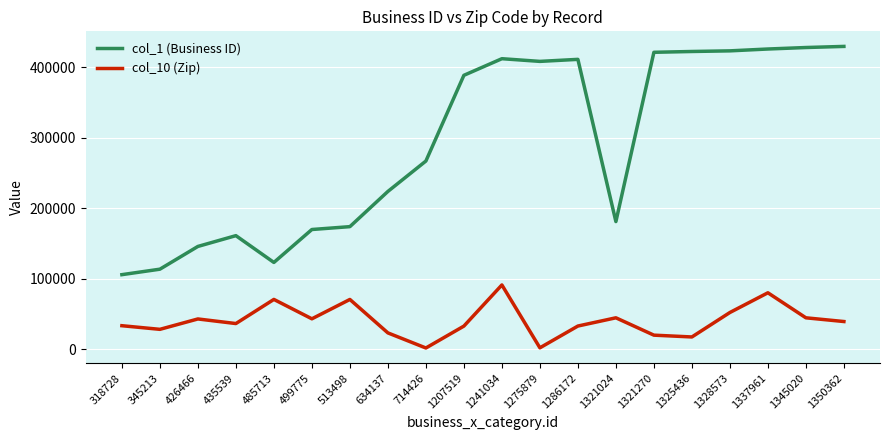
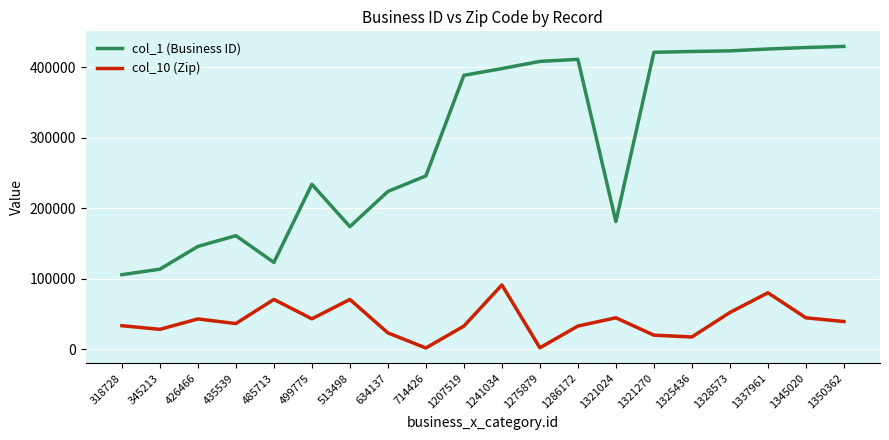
  {
    "col_1 (Business ID)": {
      "318728": 110000,
      "345213": 110000,
      "426466": 150000,
      "435539": 160000,
      "485713": 120000,
-     "499775": 170000,
+     "499775": 230000,
      "513498": 170000,
      "634137": 220000,
-     "714426": 270000,
+     "714426": 250000,
      "1207519": 390000,
-     "1241034": 410000,
+     "1241034": 400000,
      "1275879": 410000,
      "1286172": 410000,
      "1321024": 180000,
      "1321270": 420000,
      "1325436": 420000,
      "1328573": 420000,
      "1337961": 430000,
      "1345020": 430000,
      "1350362": 430000
    },
    "col_10 (Zip)": {
      "318728": 30000,
      "345213": 30000,
      "426466": 40000,
      "435539": 40000,
      "485713": 70000,
      "499775": 40000,
      "513498": 70000,
      "634137": 20000,
      "714426": 0,
      "1207519": 30000,
      "1241034": 90000,
      "1275879": 0,
      "1286172": 30000,
      "1321024": 40000,
      "1321270": 20000,
      "1325436": 20000,
      "1328573": 50000,
      "1337961": 80000,
      "1345020": 40000,
      "1350362": 40000
    }
  }
